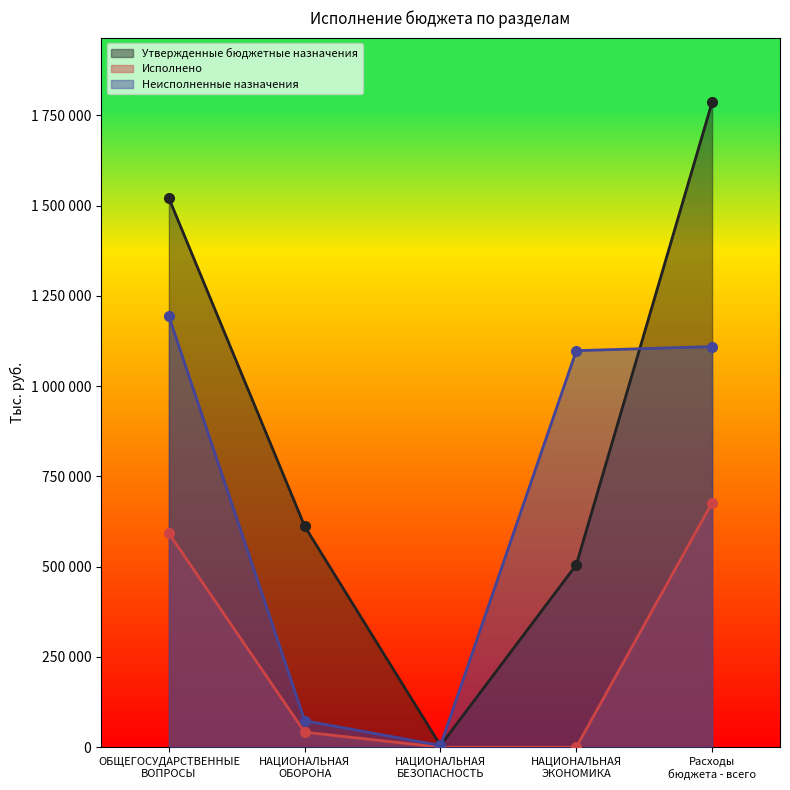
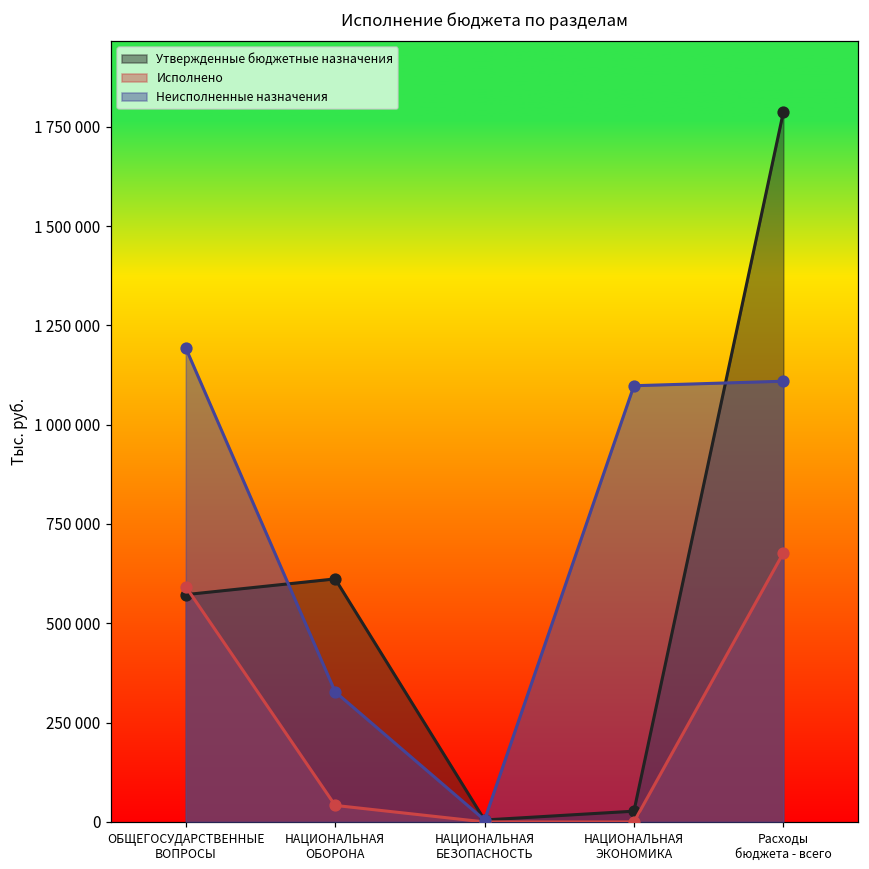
  {
    "Утвержденные бюджетные назначения": {
-     "ОБЩЕГОСУДАРСТВЕННЫЕ ВОПРОСЫ": 1520000,
+     "ОБЩЕГОСУДАРСТВЕННЫЕ ВОПРОСЫ": 570000,
      "НАЦИОНАЛЬНАЯ ОБОРОНА": 610000,
-     "НАЦИОНАЛЬНАЯ ЭКОНОМИКА": 510000,
+     "НАЦИОНАЛЬНАЯ ЭКОНОМИКА": 30000,
      "Расходы бюджета - всего": 1790000
    },
    "Исполнено": {
      "ОБЩЕГОСУДАРСТВЕННЫЕ ВОПРОСЫ": 590000,
      "НАЦИОНАЛЬНАЯ ОБОРОНА": 40000,
      "НАЦИОНАЛЬНАЯ ЭКОНОМИКА": 0,
      "Расходы бюджета - всего": 680000
    },
    "Неисполненные назначения": {
      "ОБЩЕГОСУДАРСТВЕННЫЕ ВОПРОСЫ": 1190000,
-     "НАЦИОНАЛЬНАЯ ОБОРОНА": 70000,
+     "НАЦИОНАЛЬНАЯ ОБОРОНА": 330000,
      "НАЦИОНАЛЬНАЯ ЭКОНОМИКА": 1100000,
      "Расходы бюджета - всего": 1110000
    }
  }
